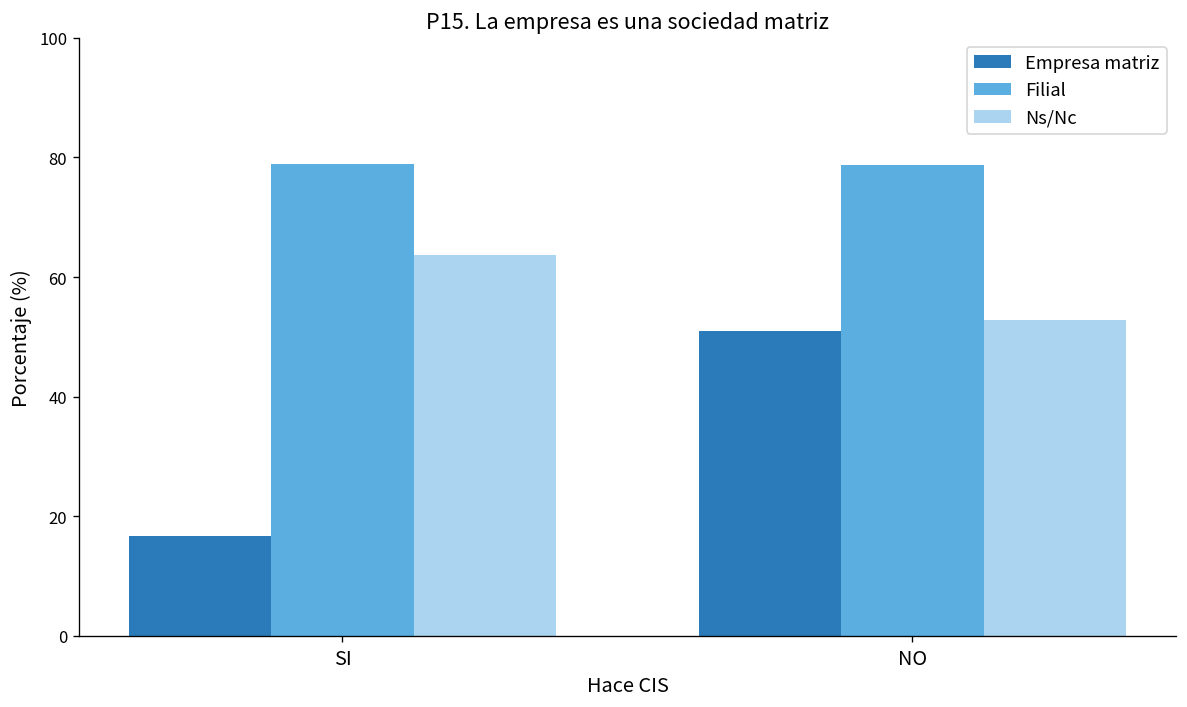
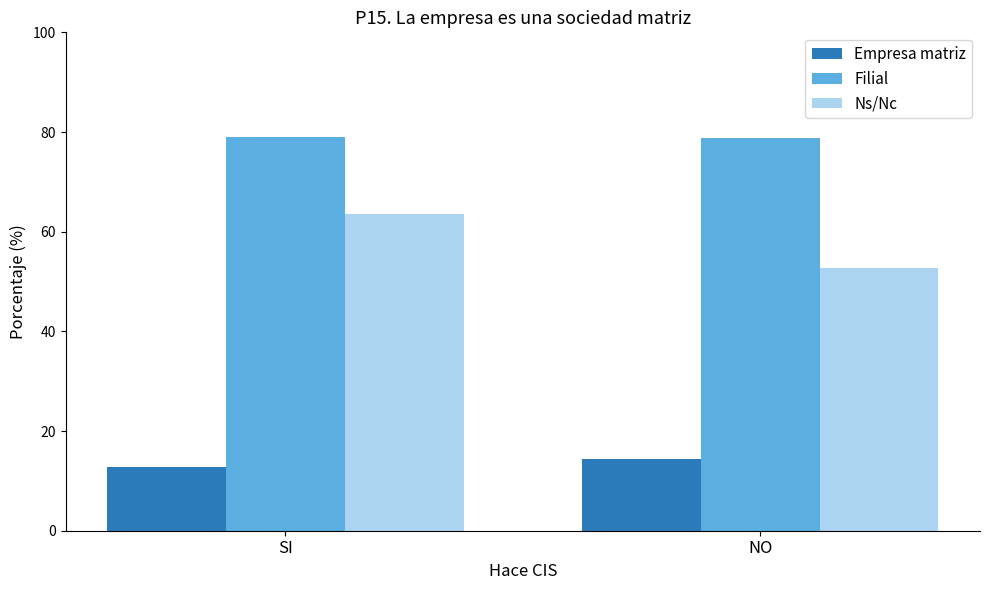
  {
    "Empresa matriz": {
-     "SI": 17,
-     "NO": 51
+     "SI": 13,
+     "NO": 14
    },
    "Filial": {
      "SI": 79,
      "NO": 79
    },
    "Ns/Nc": {
      "SI": 64,
      "NO": 53
    }
  }
